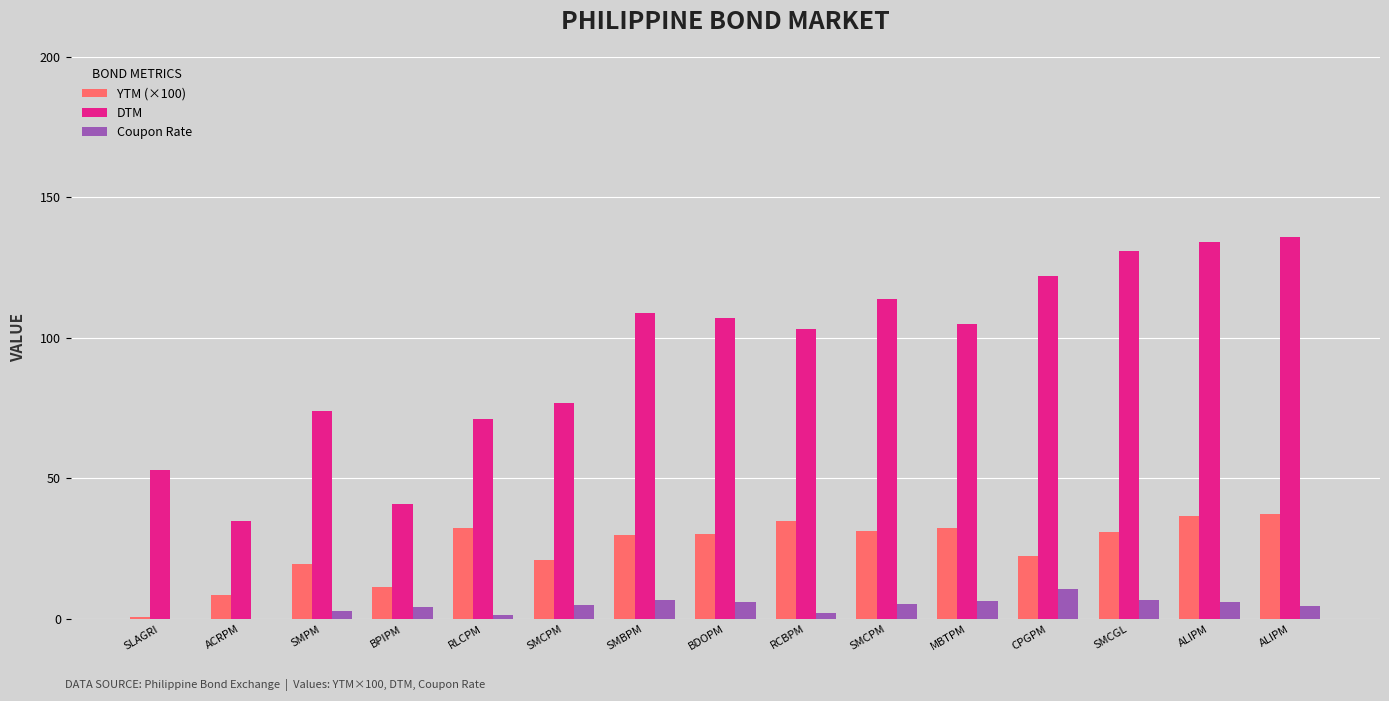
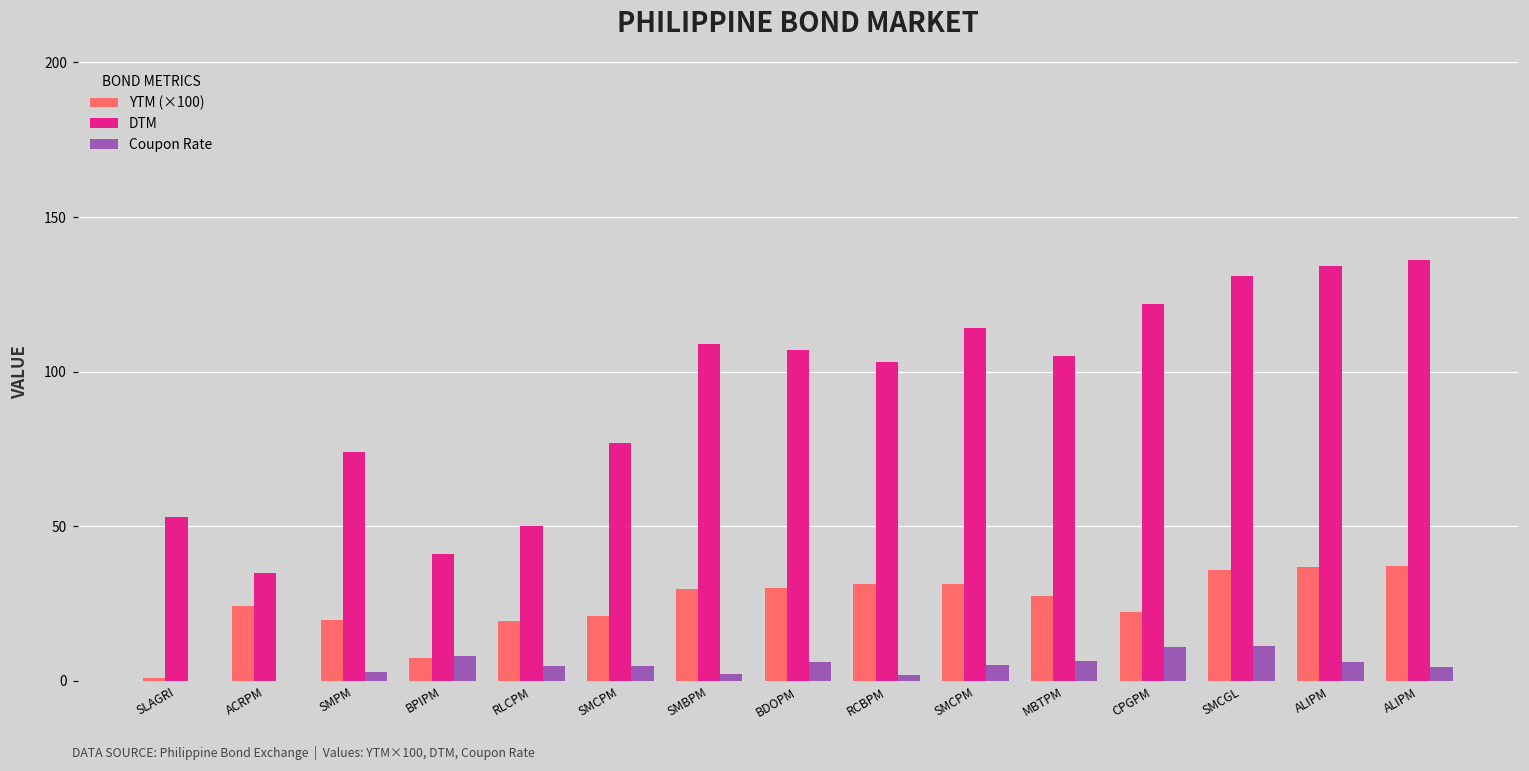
  {
    "YTM (×100)": {
-     "ACRPM": 9,
+     "ACRPM": 24,
      "SMPM": 20,
-     "BPIPM": 11,
-     "RLCPM": 32,
+     "BPIPM": 8,
+     "RLCPM": 19,
      "SMBPM": 30,
      "BDOPM": 30,
-     "RCBPM": 35,
-     "MBTPM": 32,
+     "RCBPM": 31,
+     "MBTPM": 27,
      "CPGPM": 22,
-     "SMCGL": 31
+     "SMCGL": 36
    },
    "DTM": {
      "SLAGRI": 53,
      "ACRPM": 35,
      "SMPM": 74,
      "BPIPM": 41,
-     "RLCPM": 71,
+     "RLCPM": 50,
      "SMBPM": 109,
      "BDOPM": 107,
      "RCBPM": 103,
      "MBTPM": 105,
      "CPGPM": 122,
      "SMCGL": 131
    },
    "Coupon Rate": {
      "SLAGRI": 0,
      "ACRPM": 0,
      "SMPM": 3,
-     "BPIPM": 4,
-     "RLCPM": 1,
-     "SMBPM": 7,
+     "BPIPM": 8,
+     "RLCPM": 5,
+     "SMBPM": 2,
      "BDOPM": 6,
      "RCBPM": 2,
      "MBTPM": 6,
      "CPGPM": 11,
-     "SMCGL": 7
+     "SMCGL": 11
    }
  }
